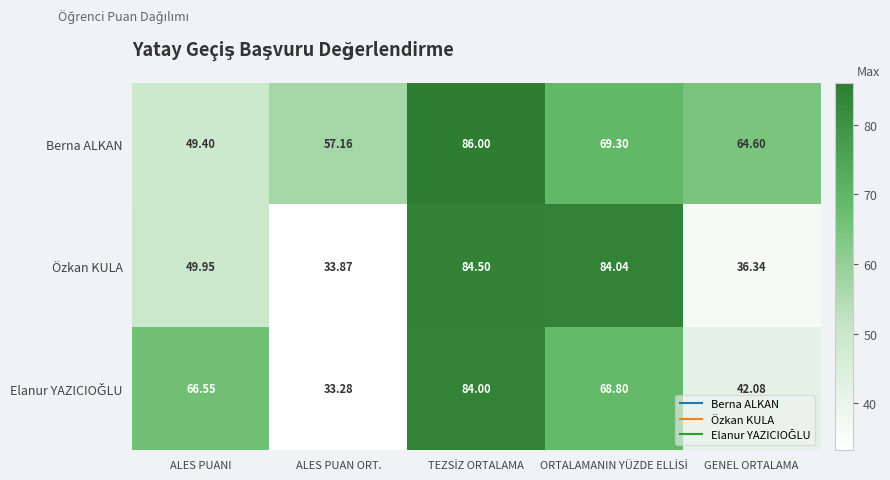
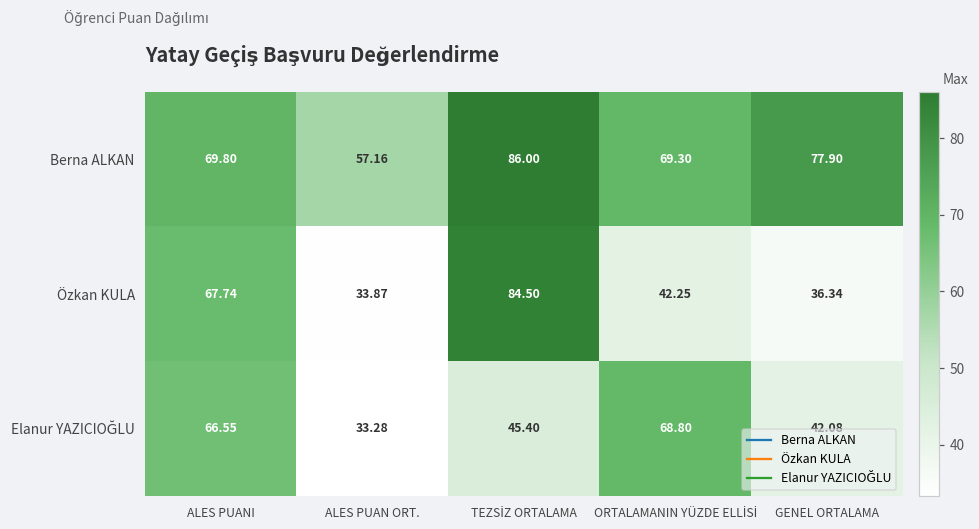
  {
    "Berna ALKAN": {
-     "ALES PUANI": 49.40,
+     "ALES PUANI": 69.80,
      "ALES PUAN ORT.": 57.16,
      "TEZSİZ ORTALAMA": 86.00,
      "ORTALAMANIN YÜZDE ELLİSİ": 69.30,
-     "GENEL ORTALAMA": 64.60
+     "GENEL ORTALAMA": 77.90
    },
    "Özkan KULA": {
-     "ALES PUANI": 49.95,
+     "ALES PUANI": 67.74,
      "ALES PUAN ORT.": 33.87,
      "TEZSİZ ORTALAMA": 84.50,
-     "ORTALAMANIN YÜZDE ELLİSİ": 84.04,
+     "ORTALAMANIN YÜZDE ELLİSİ": 42.25,
      "GENEL ORTALAMA": 36.34
    },
    "Elanur YAZICIOĞLU": {
      "ALES PUANI": 66.55,
      "ALES PUAN ORT.": 33.28,
-     "TEZSİZ ORTALAMA": 84.00,
+     "TEZSİZ ORTALAMA": 45.40,
      "ORTALAMANIN YÜZDE ELLİSİ": 68.80
    }
  }
